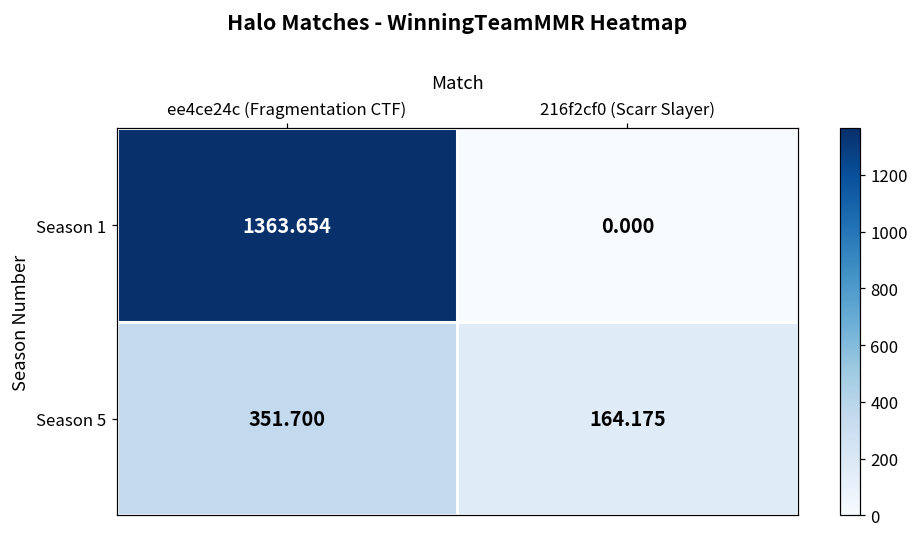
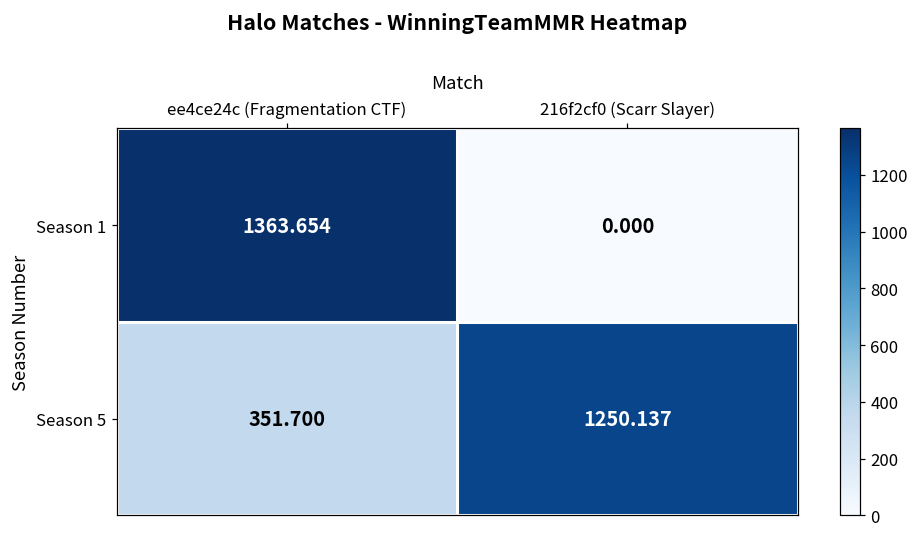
  {
    "Season 1": {
      "ee4ce24c (Fragmentation CTF)": 1363.654,
      "216f2cf0 (Scarr Slayer)": 0.000
    },
    "Season 5": {
      "ee4ce24c (Fragmentation CTF)": 351.700,
-     "216f2cf0 (Scarr Slayer)": 164.175
+     "216f2cf0 (Scarr Slayer)": 1250.137
    }
  }
